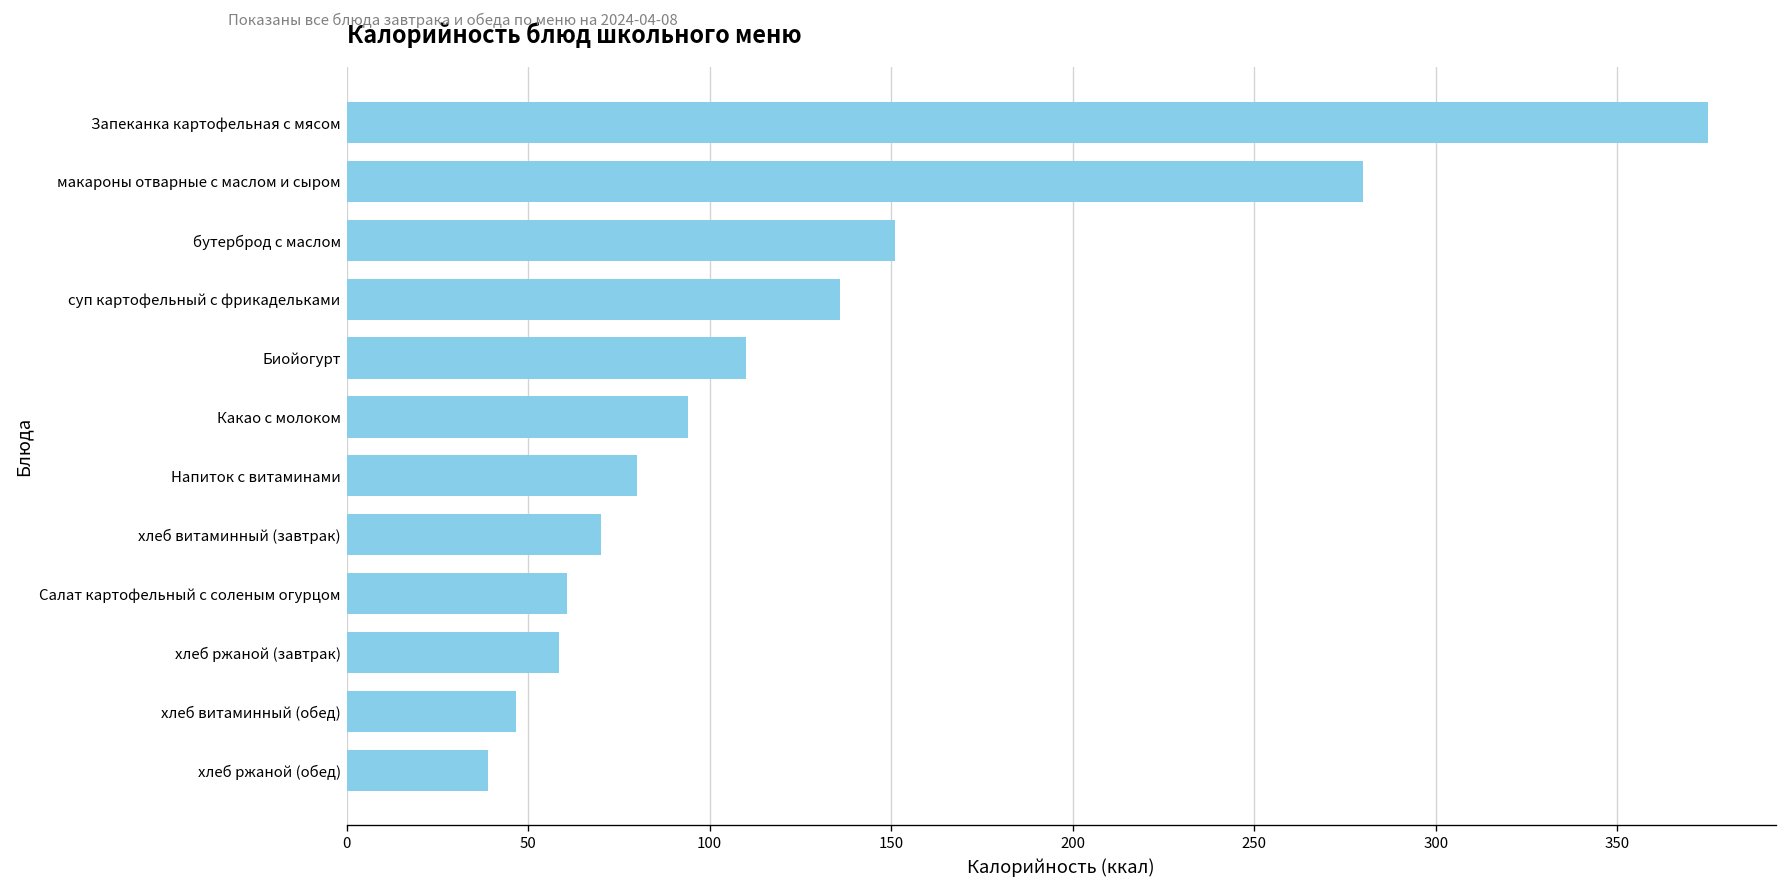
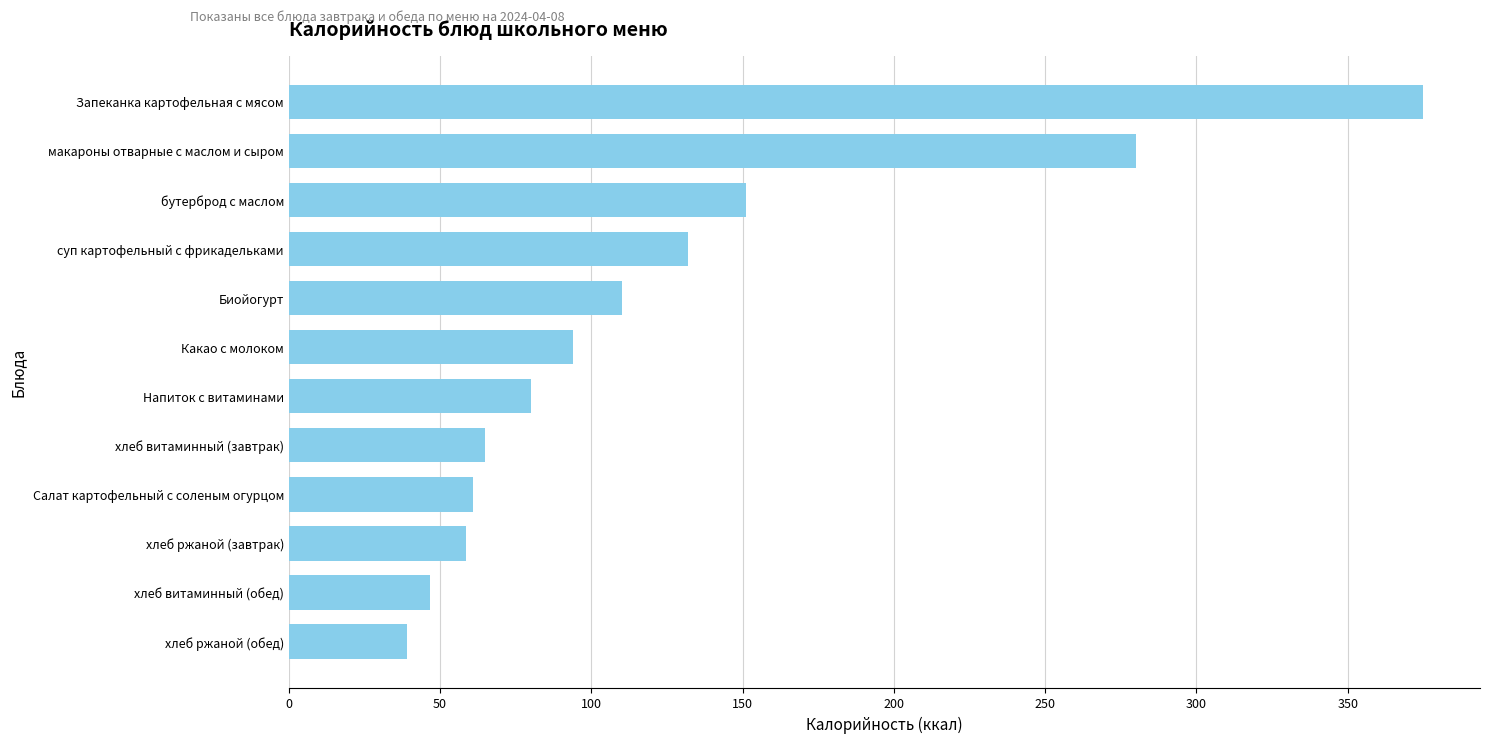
  {
    "Запеканка картофельная с мясом": 375,
    "макароны отварные с маслом и сыром": 280,
    "бутерброд с маслом": 151,
-   "суп картофельный с фрикадельками": 136,
+   "суп картофельный с фрикадельками": 132,
    "Биойогурт": 110,
    "Какао с молоком": 94,
    "Напиток с витаминами": 80,
-   "хлеб витаминный (завтрак)": 70,
+   "хлеб витаминный (завтрак)": 65,
    "Салат картофельный с соленым огурцом": 61,
    "хлеб ржаной (завтрак)": 59,
    "хлеб витаминный (обед)": 47,
    "хлеб ржаной (обед)": 39
  }
